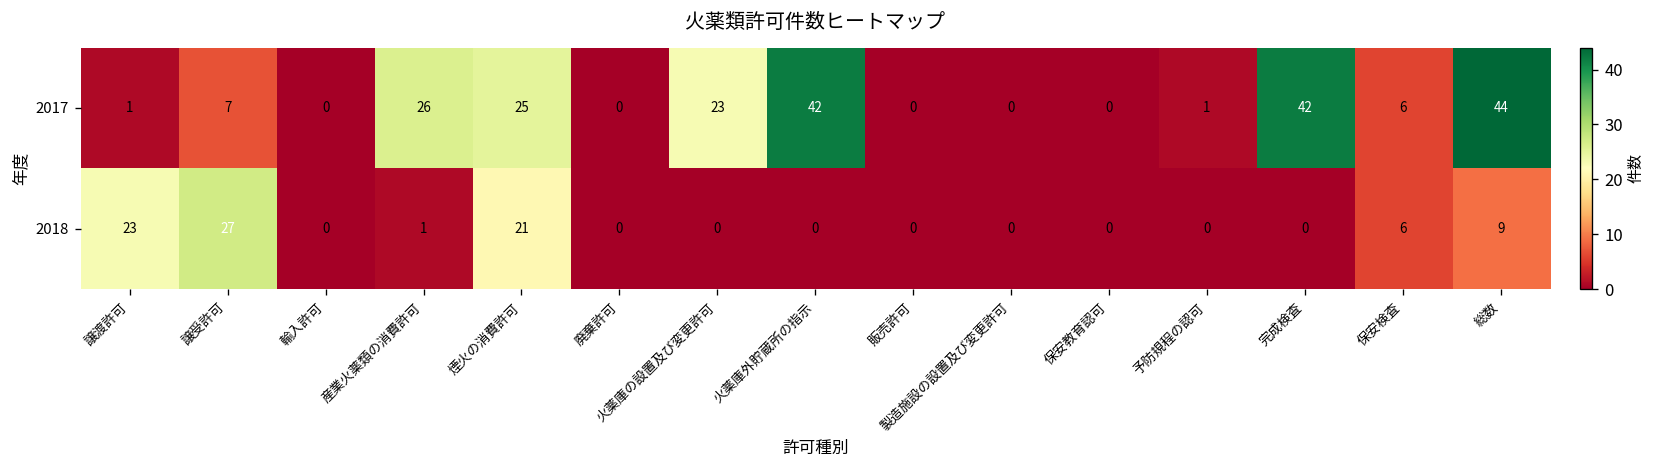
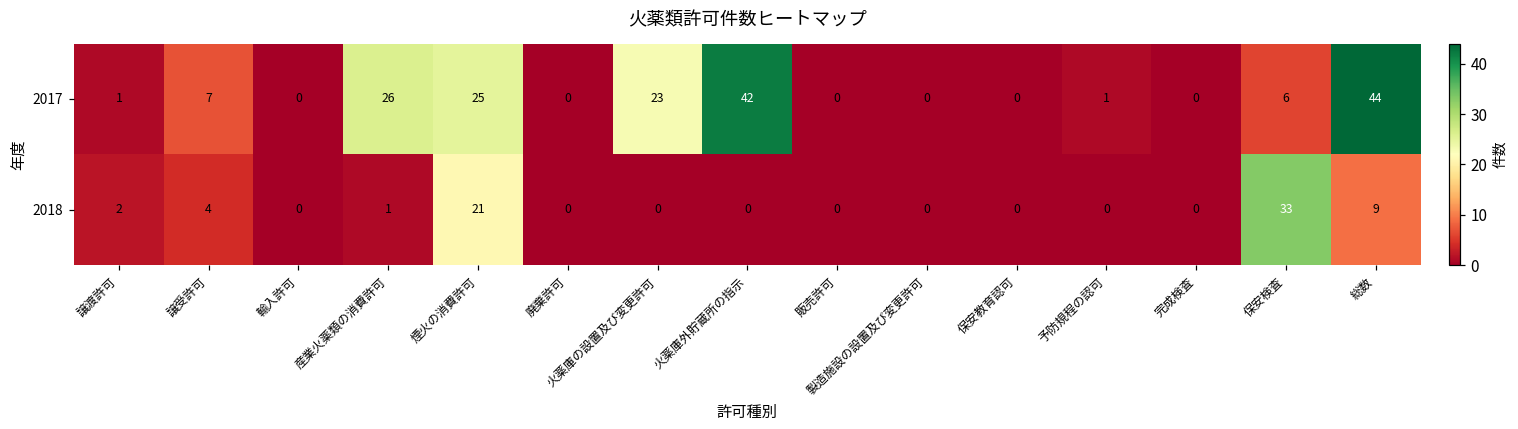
  {
    "2017": {
      "譲渡許可": 1,
      "譲受許可": 7,
      "輸入許可": 0,
      "産業火薬類の消費許可": 26,
      "煙火の消費許可": 25,
      "廃棄許可": 0,
      "火薬庫の設置及び変更許可": 23,
      "火薬庫外貯蔵所の指示": 42,
      "販売許可": 0,
      "製造施設の設置及び変更許可": 0,
      "保安教育認可": 0,
      "予防規程の認可": 1,
-     "完成検査": 42,
+     "完成検査": 0,
      "保安検査": 6,
      "総数": 44
    },
    "2018": {
-     "譲渡許可": 23,
-     "譲受許可": 27,
+     "譲渡許可": 2,
+     "譲受許可": 4,
      "輸入許可": 0,
      "産業火薬類の消費許可": 1,
      "煙火の消費許可": 21,
      "廃棄許可": 0,
      "火薬庫の設置及び変更許可": 0,
      "火薬庫外貯蔵所の指示": 0,
      "販売許可": 0,
      "製造施設の設置及び変更許可": 0,
      "保安教育認可": 0,
      "予防規程の認可": 0,
      "完成検査": 0,
-     "保安検査": 6,
+     "保安検査": 33,
      "総数": 9
    }
  }
